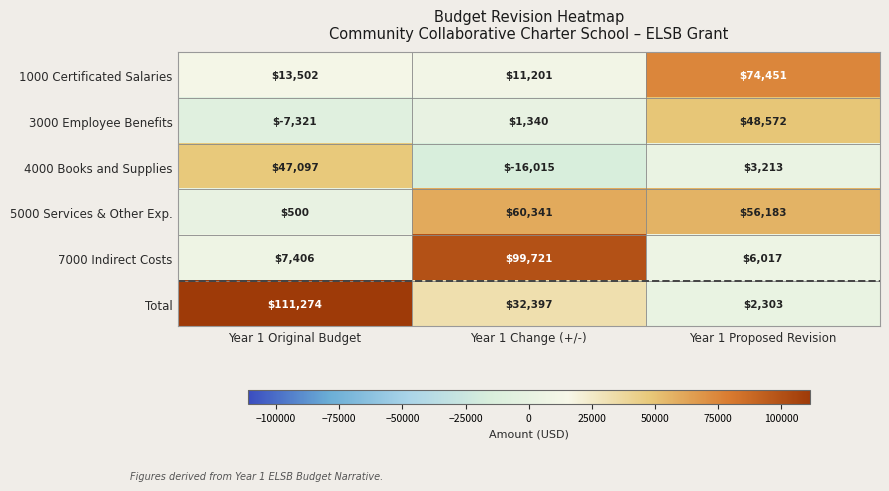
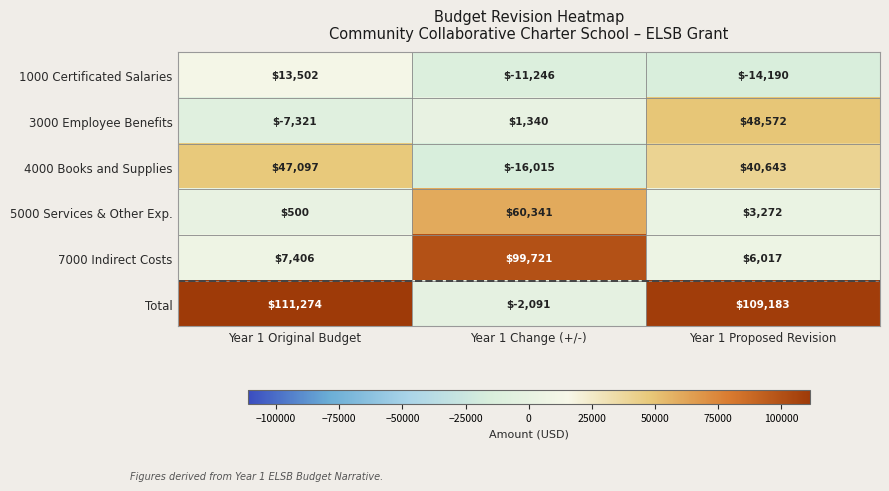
  {
    "1000 Certificated Salaries": {
      "Year 1 Original Budget": "$13,502",
-     "Year 1 Change (+/-)": "$11,201",
-     "Year 1 Proposed Revision": "$74,451"
+     "Year 1 Change (+/-)": "$-11,246",
+     "Year 1 Proposed Revision": "$-14,190"
    },
    "3000 Employee Benefits": {
      "Year 1 Original Budget": "$-7,321",
      "Year 1 Change (+/-)": "$1,340",
      "Year 1 Proposed Revision": "$48,572"
    },
    "4000 Books and Supplies": {
      "Year 1 Original Budget": "$47,097",
      "Year 1 Change (+/-)": "$-16,015",
-     "Year 1 Proposed Revision": "$3,213"
+     "Year 1 Proposed Revision": "$40,643"
    },
    "5000 Services & Other Exp.": {
      "Year 1 Original Budget": "$500",
      "Year 1 Change (+/-)": "$60,341",
-     "Year 1 Proposed Revision": "$56,183"
+     "Year 1 Proposed Revision": "$3,272"
    },
    "7000 Indirect Costs": {
      "Year 1 Original Budget": "$7,406",
      "Year 1 Change (+/-)": "$99,721",
      "Year 1 Proposed Revision": "$6,017"
    },
    "Total": {
      "Year 1 Original Budget": "$111,274",
-     "Year 1 Change (+/-)": "$32,397",
-     "Year 1 Proposed Revision": "$2,303"
+     "Year 1 Change (+/-)": "$-2,091",
+     "Year 1 Proposed Revision": "$109,183"
    }
  }
